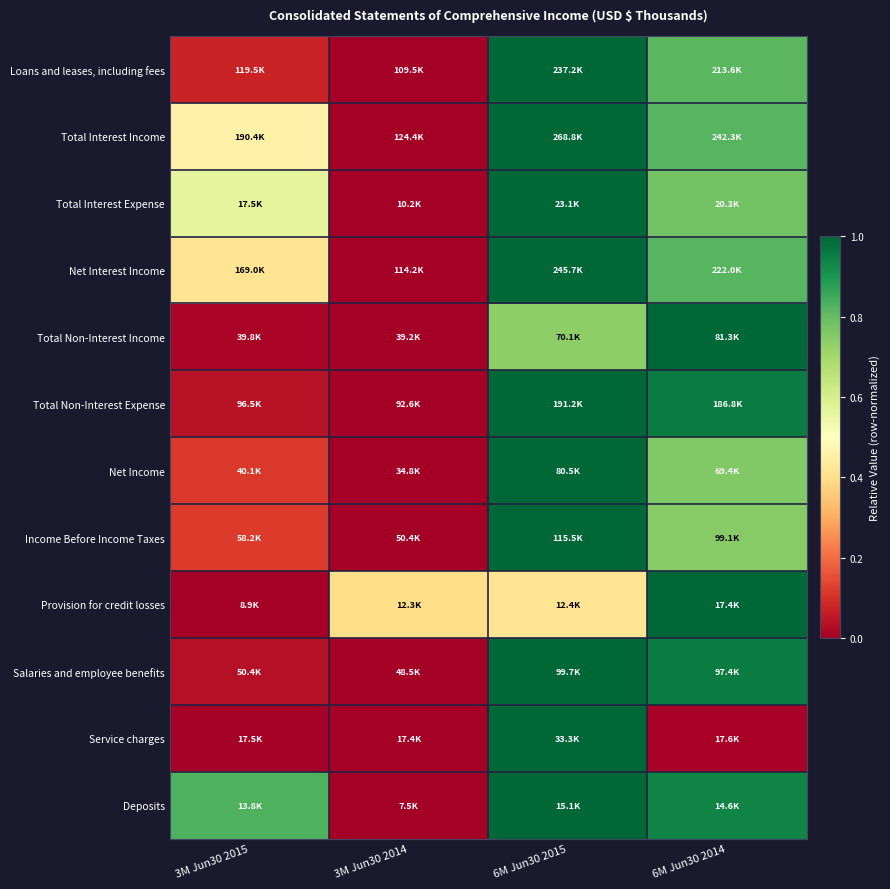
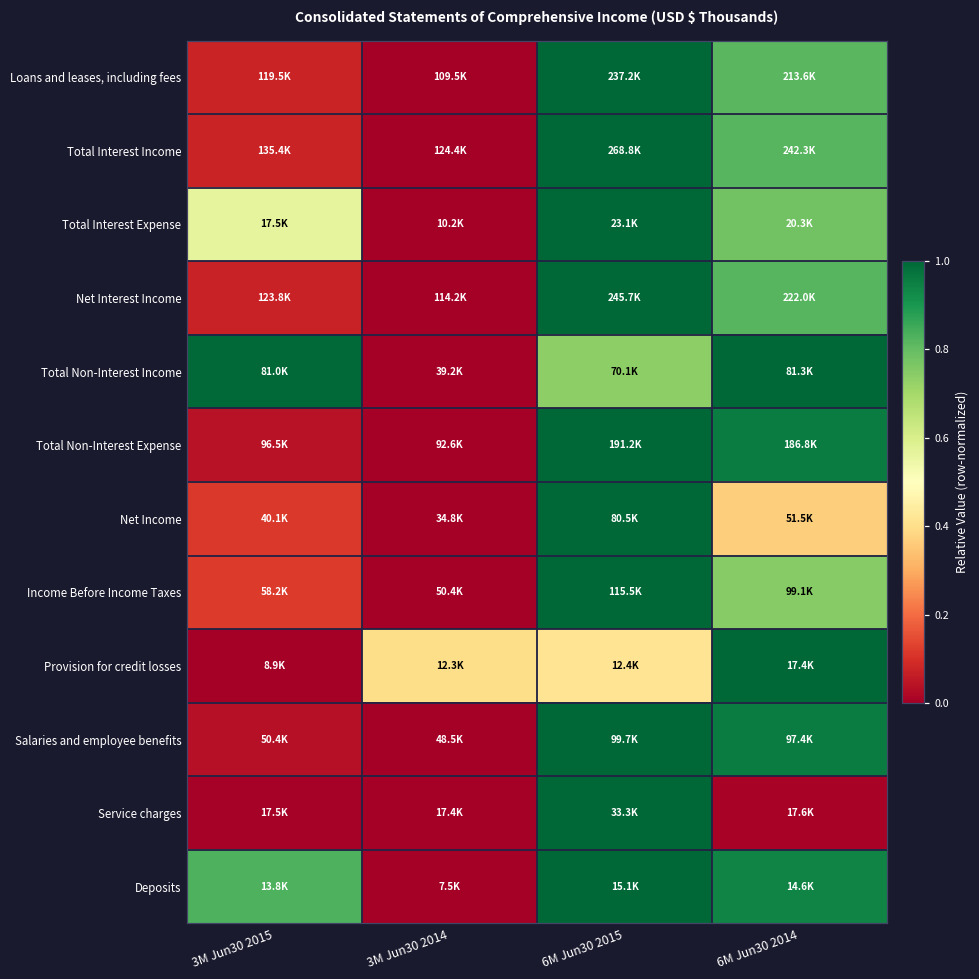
  {
    "Loans and leases, including fees": {
      "3M Jun30 2015": "119.5K",
      "3M Jun30 2014": "109.5K",
      "6M Jun30 2015": "237.2K",
      "6M Jun30 2014": "213.6K"
    },
    "Total Interest Income": {
-     "3M Jun30 2015": "190.4K",
+     "3M Jun30 2015": "135.4K",
      "3M Jun30 2014": "124.4K",
      "6M Jun30 2015": "268.8K",
      "6M Jun30 2014": "242.3K"
    },
    "Total Interest Expense": {
      "3M Jun30 2015": "17.5K",
      "3M Jun30 2014": "10.2K",
      "6M Jun30 2015": "23.1K",
      "6M Jun30 2014": "20.3K"
    },
    "Net Interest Income": {
-     "3M Jun30 2015": "169.0K",
+     "3M Jun30 2015": "123.8K",
      "3M Jun30 2014": "114.2K",
      "6M Jun30 2015": "245.7K",
      "6M Jun30 2014": "222.0K"
    },
    "Total Non-Interest Income": {
-     "3M Jun30 2015": "39.8K",
+     "3M Jun30 2015": "81.0K",
      "3M Jun30 2014": "39.2K",
      "6M Jun30 2015": "70.1K",
      "6M Jun30 2014": "81.3K"
    },
    "Total Non-Interest Expense": {
      "3M Jun30 2015": "96.5K",
      "3M Jun30 2014": "92.6K",
      "6M Jun30 2015": "191.2K",
      "6M Jun30 2014": "186.8K"
    },
    "Net Income": {
      "3M Jun30 2015": "40.1K",
      "3M Jun30 2014": "34.8K",
      "6M Jun30 2015": "80.5K",
-     "6M Jun30 2014": "69.4K"
+     "6M Jun30 2014": "51.5K"
    },
    "Income Before Income Taxes": {
      "3M Jun30 2015": "58.2K",
      "3M Jun30 2014": "50.4K",
      "6M Jun30 2015": "115.5K",
      "6M Jun30 2014": "99.1K"
    },
    "Provision for credit losses": {
      "3M Jun30 2015": "8.9K",
      "3M Jun30 2014": "12.3K",
      "6M Jun30 2015": "12.4K",
      "6M Jun30 2014": "17.4K"
    },
    "Salaries and employee benefits": {
      "3M Jun30 2015": "50.4K",
      "3M Jun30 2014": "48.5K",
      "6M Jun30 2015": "99.7K",
      "6M Jun30 2014": "97.4K"
    },
    "Service charges": {
      "3M Jun30 2015": "17.5K",
      "3M Jun30 2014": "17.4K",
      "6M Jun30 2015": "33.3K",
      "6M Jun30 2014": "17.6K"
    },
    "Deposits": {
      "3M Jun30 2015": "13.8K",
      "3M Jun30 2014": "7.5K",
      "6M Jun30 2015": "15.1K",
      "6M Jun30 2014": "14.6K"
    }
  }
